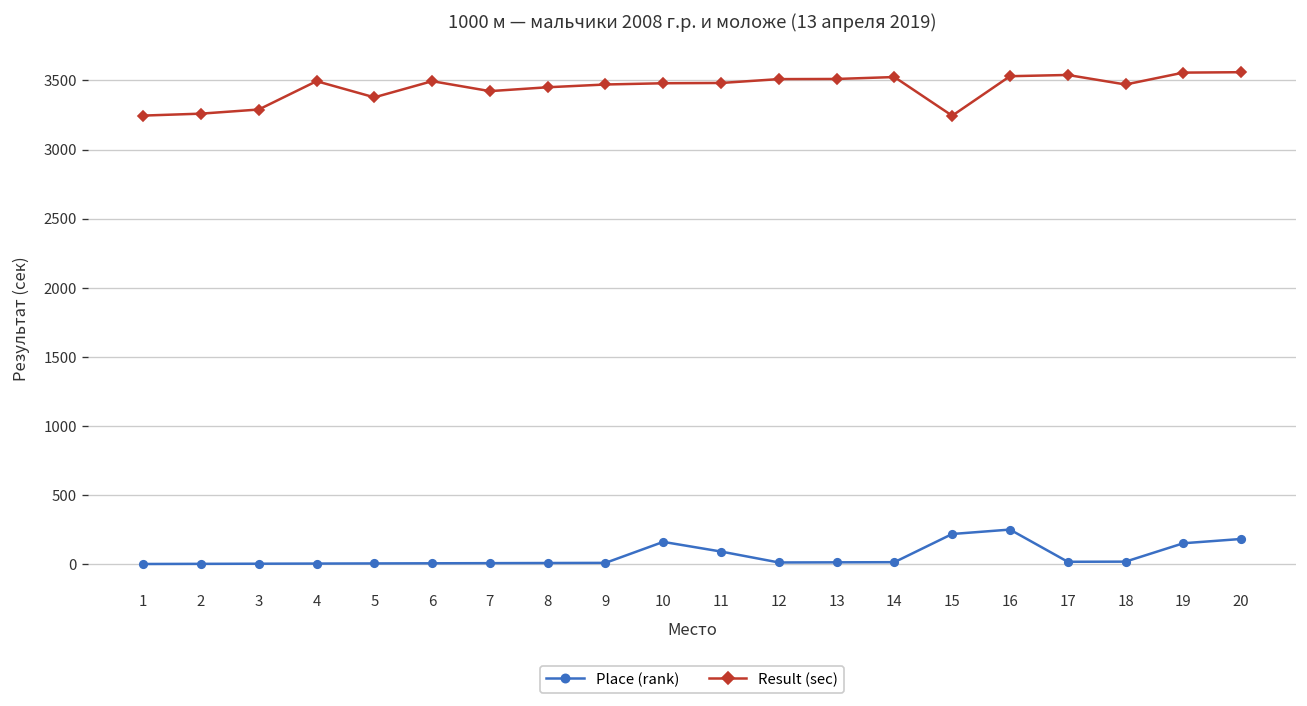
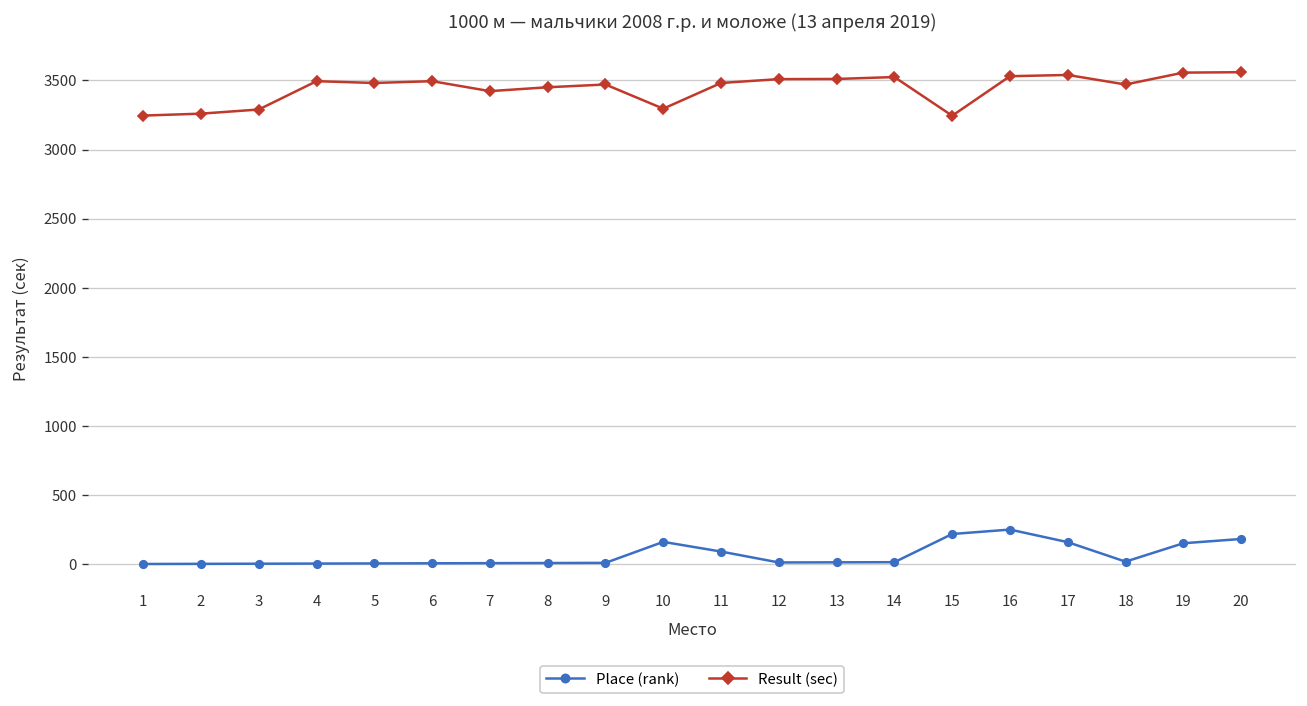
  {
    "Place (rank)": {
      "1": 0,
      "2": 0,
      "3": 0,
      "4": 0,
      "5": 10,
      "6": 10,
      "7": 10,
      "8": 10,
      "9": 10,
      "10": 160,
      "11": 90,
      "12": 10,
      "13": 10,
      "14": 10,
      "15": 220,
      "16": 250,
-     "17": 20,
+     "17": 160,
      "18": 20,
      "19": 150,
      "20": 180
    },
    "Result (sec)": {
      "1": 3250,
      "2": 3260,
      "3": 3290,
      "4": 3500,
-     "5": 3380,
+     "5": 3480,
      "6": 3500,
      "7": 3420,
      "8": 3450,
      "9": 3470,
-     "10": 3480,
+     "10": 3300,
      "11": 3480,
      "12": 3510,
      "13": 3510,
      "14": 3530,
      "15": 3250,
      "16": 3530,
      "17": 3540,
      "18": 3470,
      "19": 3560,
      "20": 3560
    }
  }
